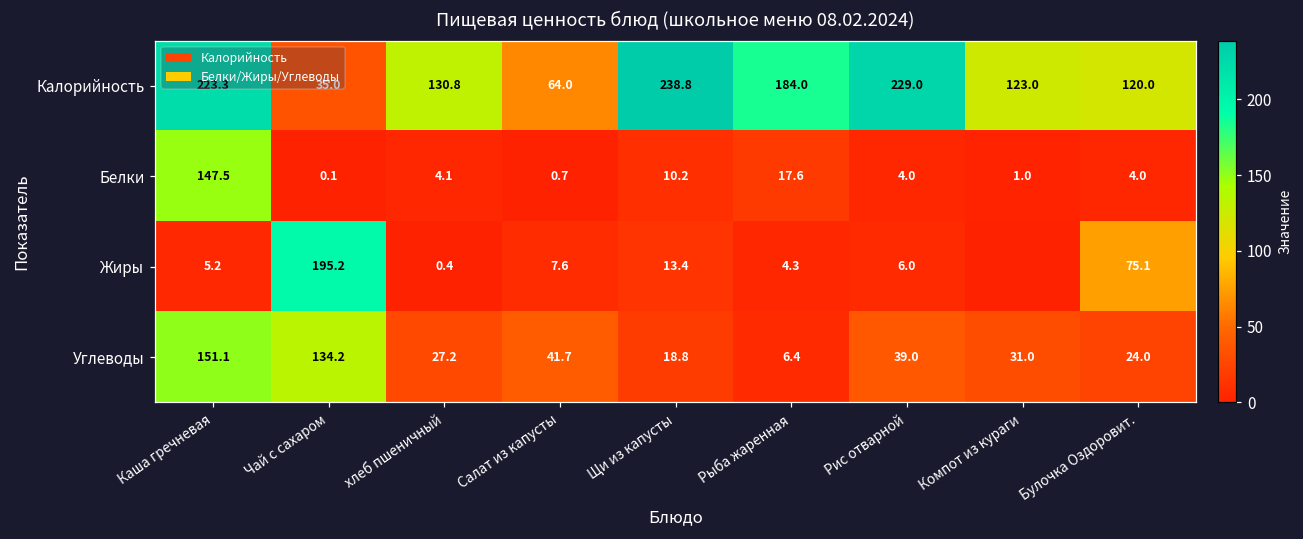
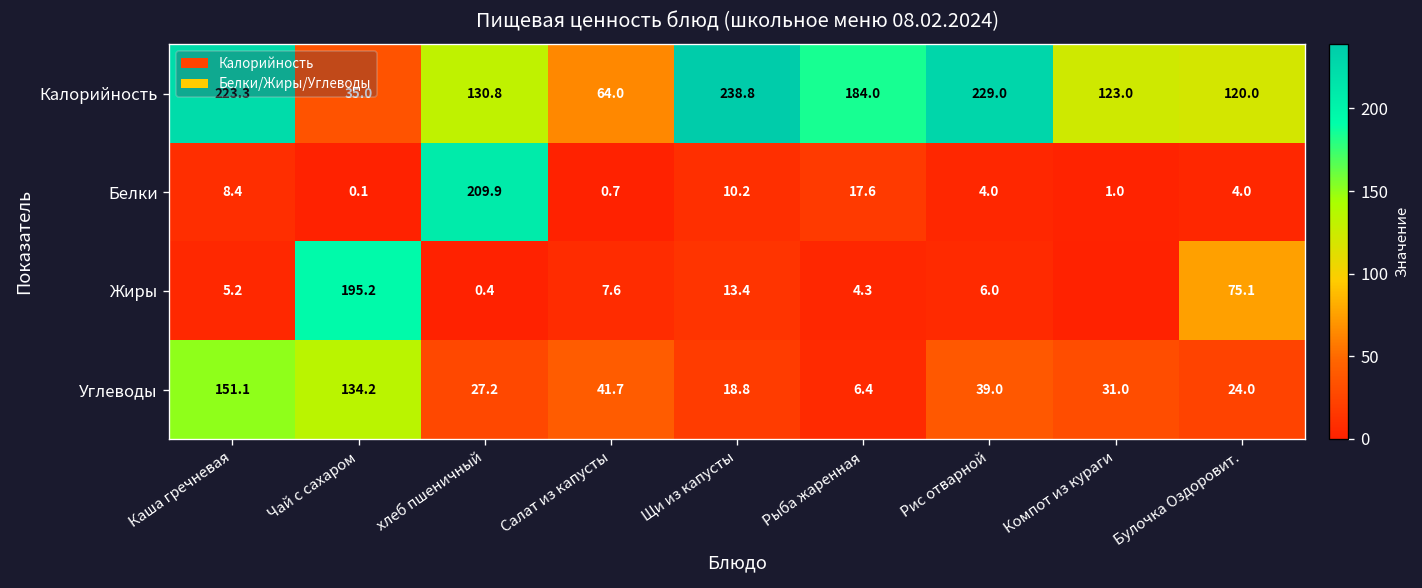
  {
    "Калорийность": {
      "хлеб пшеничный": 130.8,
      "Салат из капусты": 64.0,
      "Щи из капусты": 238.8,
      "Рыба жаренная": 184.0,
      "Рис отварной": 229.0,
      "Компот из кураги": 123.0,
      "Булочка Оздоровит.": 120.0
    },
    "Белки": {
-     "Каша гречневая": 147.5,
+     "Каша гречневая": 8.4,
      "Чай с сахаром": 0.1,
-     "хлеб пшеничный": 4.1,
+     "хлеб пшеничный": 209.9,
      "Салат из капусты": 0.7,
      "Щи из капусты": 10.2,
      "Рыба жаренная": 17.6,
      "Рис отварной": 4.0,
      "Компот из кураги": 1.0,
      "Булочка Оздоровит.": 4.0
    },
    "Жиры": {
      "Каша гречневая": 5.2,
      "Чай с сахаром": 195.2,
      "хлеб пшеничный": 0.4,
      "Салат из капусты": 7.6,
      "Щи из капусты": 13.4,
      "Рыба жаренная": 4.3,
      "Рис отварной": 6.0,
      "Булочка Оздоровит.": 75.1
    },
    "Углеводы": {
      "Каша гречневая": 151.1,
      "Чай с сахаром": 134.2,
      "хлеб пшеничный": 27.2,
      "Салат из капусты": 41.7,
      "Щи из капусты": 18.8,
      "Рыба жаренная": 6.4,
      "Рис отварной": 39.0,
      "Компот из кураги": 31.0,
      "Булочка Оздоровит.": 24.0
    }
  }
